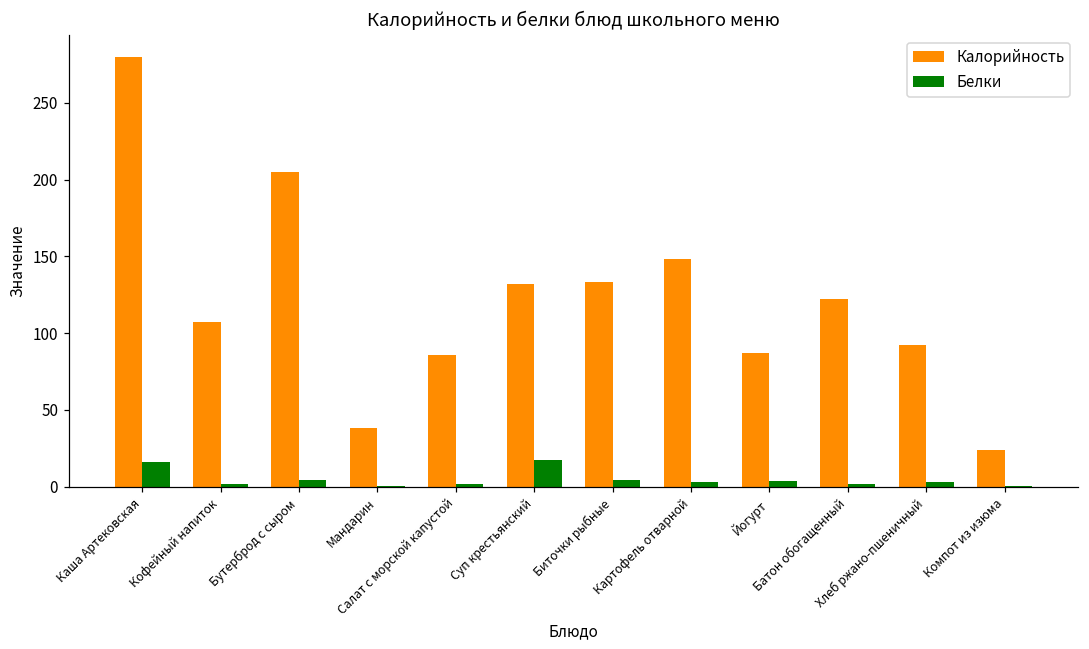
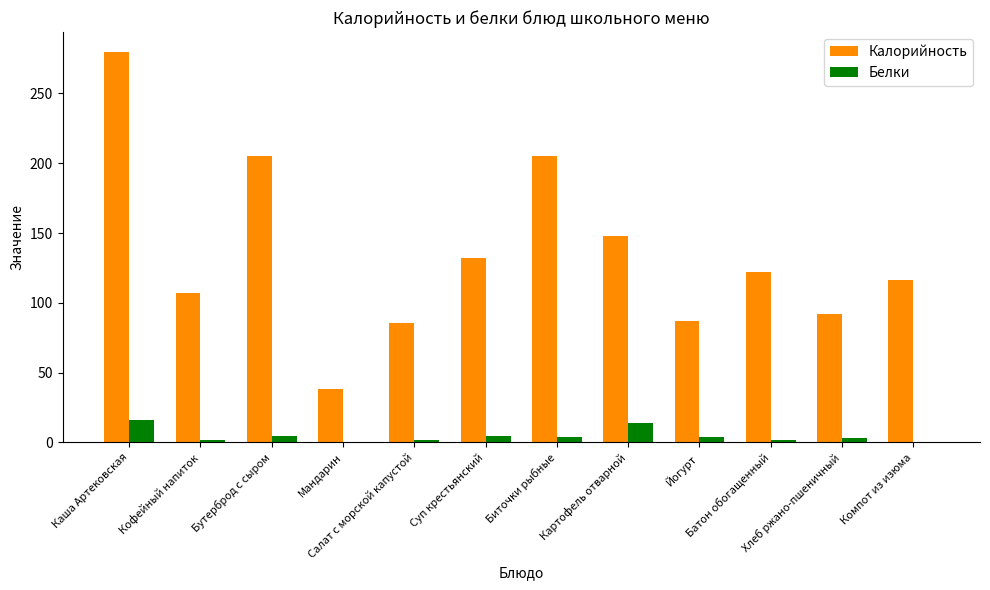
  {
    "Калорийность": {
      "Каша Артековская": 280,
      "Кофейный напиток": 107,
      "Бутерброд с сыром": 205,
      "Мандарин": 38,
      "Салат с морской капустой": 86,
      "Суп крестьянский": 132,
-     "Биточки рыбные": 133,
+     "Биточки рыбные": 205,
      "Картофель отварной": 148,
      "Йогурт": 87,
      "Батон обогащенный": 122,
      "Хлеб ржано-пшеничный": 92,
-     "Компот из изюма": 24
+     "Компот из изюма": 116
    },
    "Белки": {
      "Каша Артековская": 16,
      "Бутерброд с сыром": 5,
      "Салат с морской капустой": 2,
-     "Суп крестьянский": 17,
+     "Суп крестьянский": 5,
      "Биточки рыбные": 4,
-     "Картофель отварной": 3,
+     "Картофель отварной": 14,
      "Йогурт": 4,
      "Батон обогащенный": 2,
      "Хлеб ржано-пшеничный": 3
    }
  }
